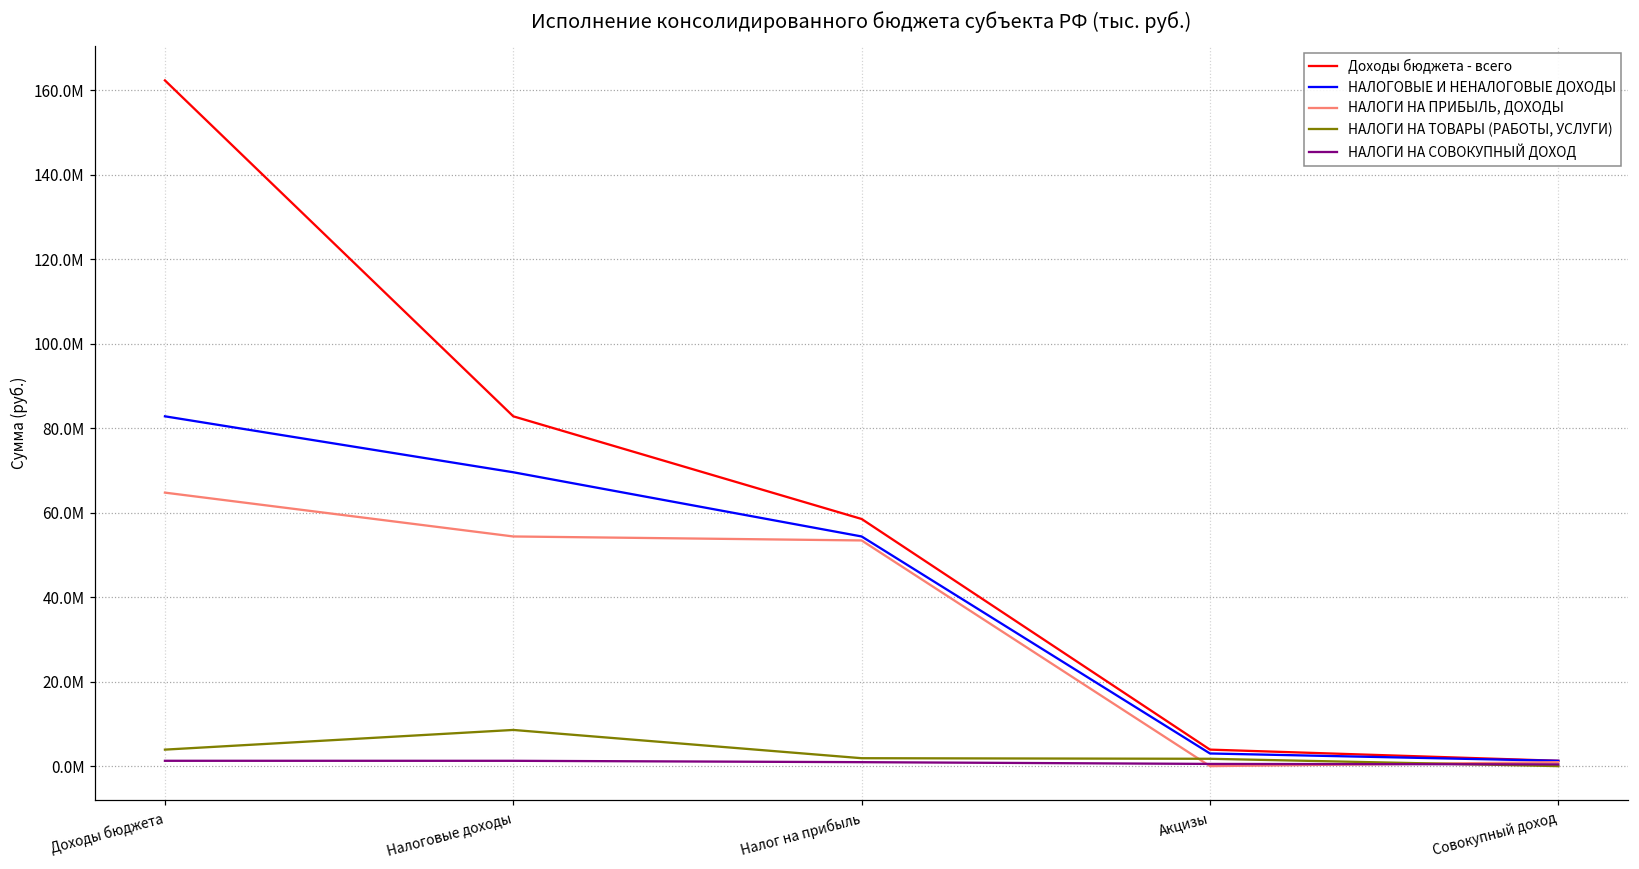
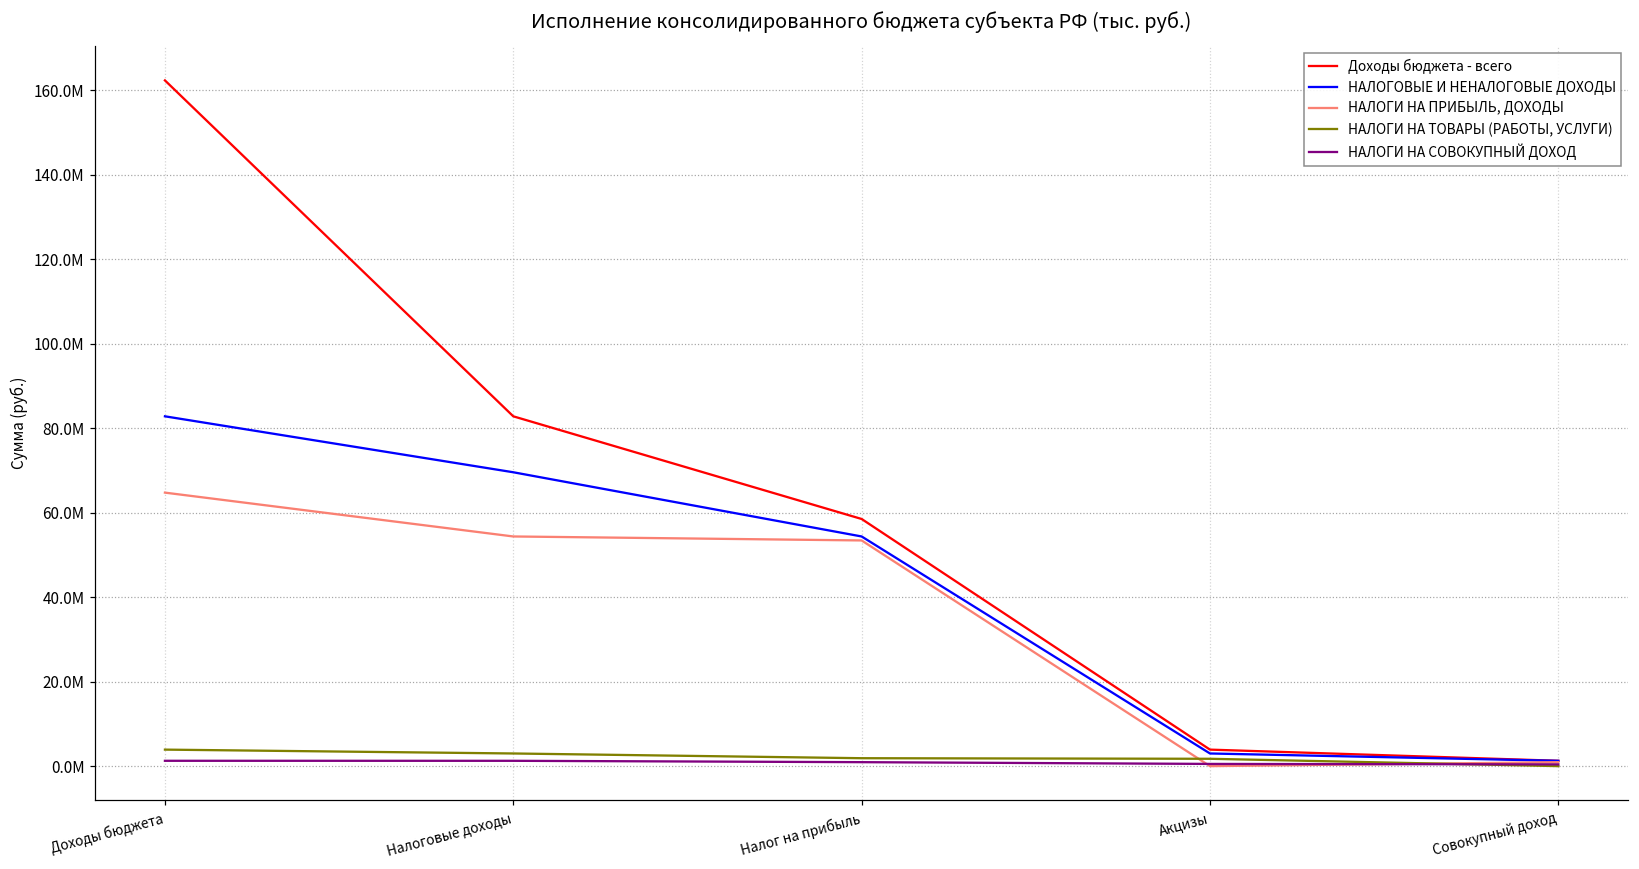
  {
    "Доходы бюджета - всего": {
      "Доходы бюджета": 162000000,
      "Налоговые доходы": 83000000,
      "Налог на прибыль": 59000000,
      "Акцизы": 4000000
    },
    "НАЛОГОВЫЕ И НЕНАЛОГОВЫЕ ДОХОДЫ": {
      "Доходы бюджета": 83000000,
      "Налоговые доходы": 70000000,
      "Налог на прибыль": 54000000,
      "Акцизы": 3000000
    },
    "НАЛОГИ НА ПРИБЫЛЬ, ДОХОДЫ": {
      "Доходы бюджета": 65000000,
      "Налоговые доходы": 54000000,
      "Налог на прибыль": 53000000
    },
    "НАЛОГИ НА ТОВАРЫ (РАБОТЫ, УСЛУГИ)": {
      "Доходы бюджета": 4000000,
-     "Налоговые доходы": 9000000,
+     "Налоговые доходы": 3000000,
      "Налог на прибыль": 2000000,
      "Акцизы": 2000000
    },
    "НАЛОГИ НА СОВОКУПНЫЙ ДОХОД": {
      "Доходы бюджета": 1000000,
      "Налоговые доходы": 1000000,
      "Налог на прибыль": 1000000
    }
  }
